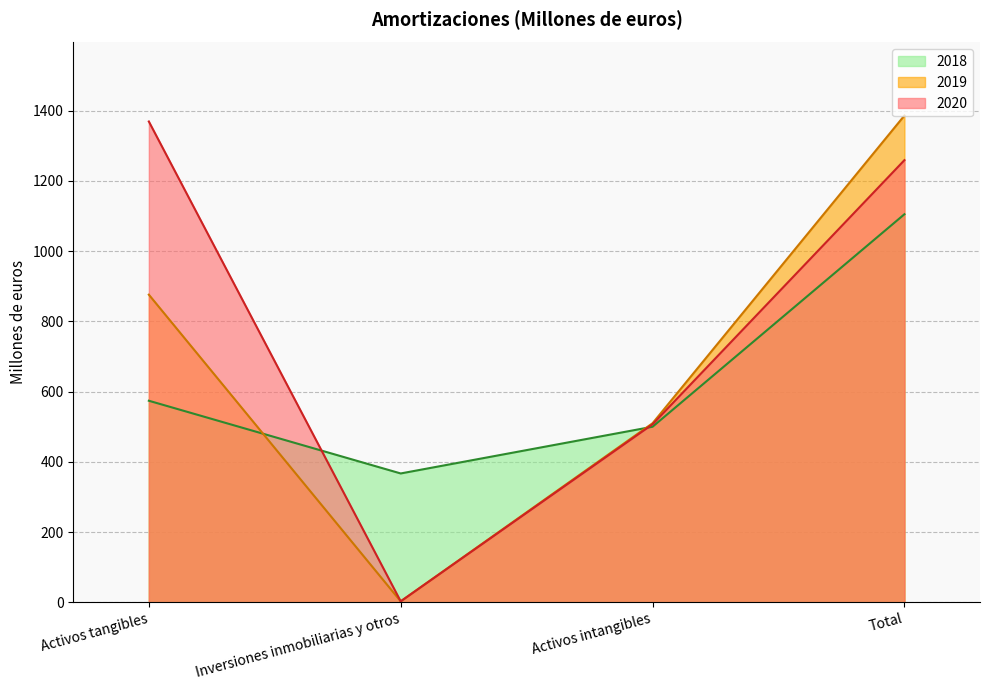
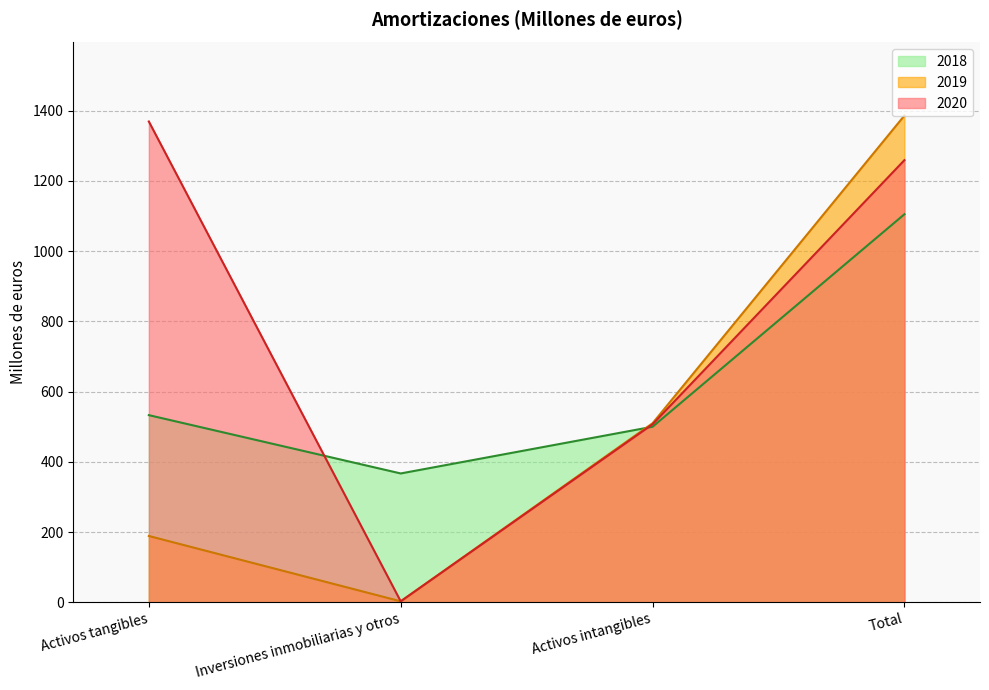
  {
    "2018": {
-     "Activos tangibles": 570,
+     "Activos tangibles": 530,
      "Inversiones inmobiliarias y otros": 370,
      "Total": 1110
    },
    "2019": {
-     "Activos tangibles": 880
+     "Activos tangibles": 190
    },
    "2020": {
      "Activos tangibles": 1370,
      "Total": 1260
    }
  }
